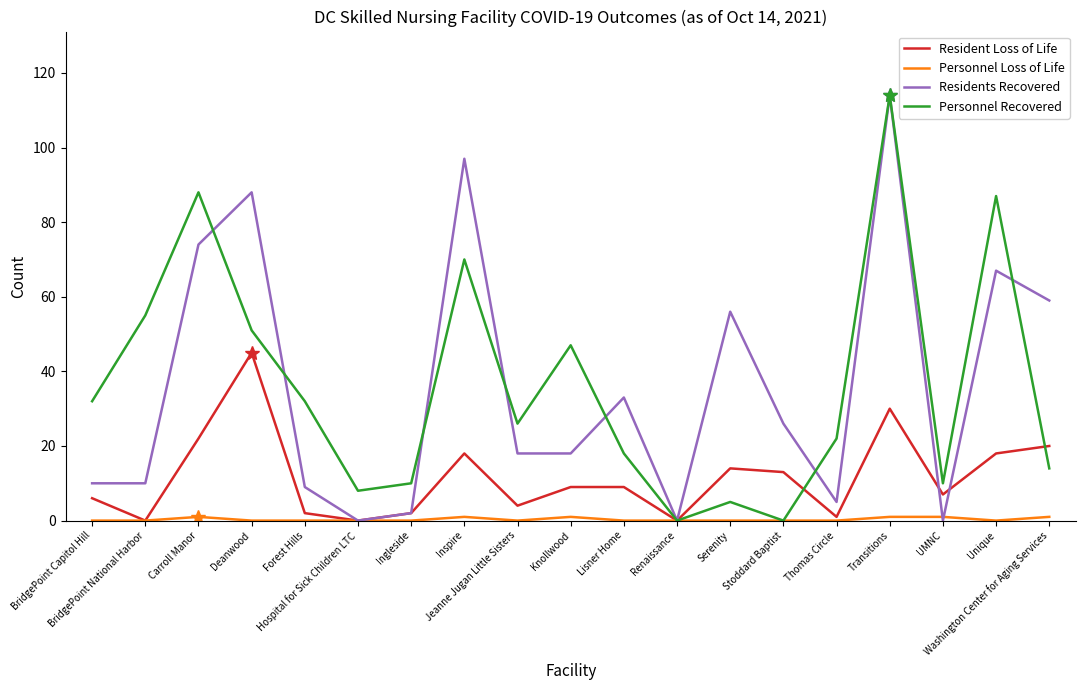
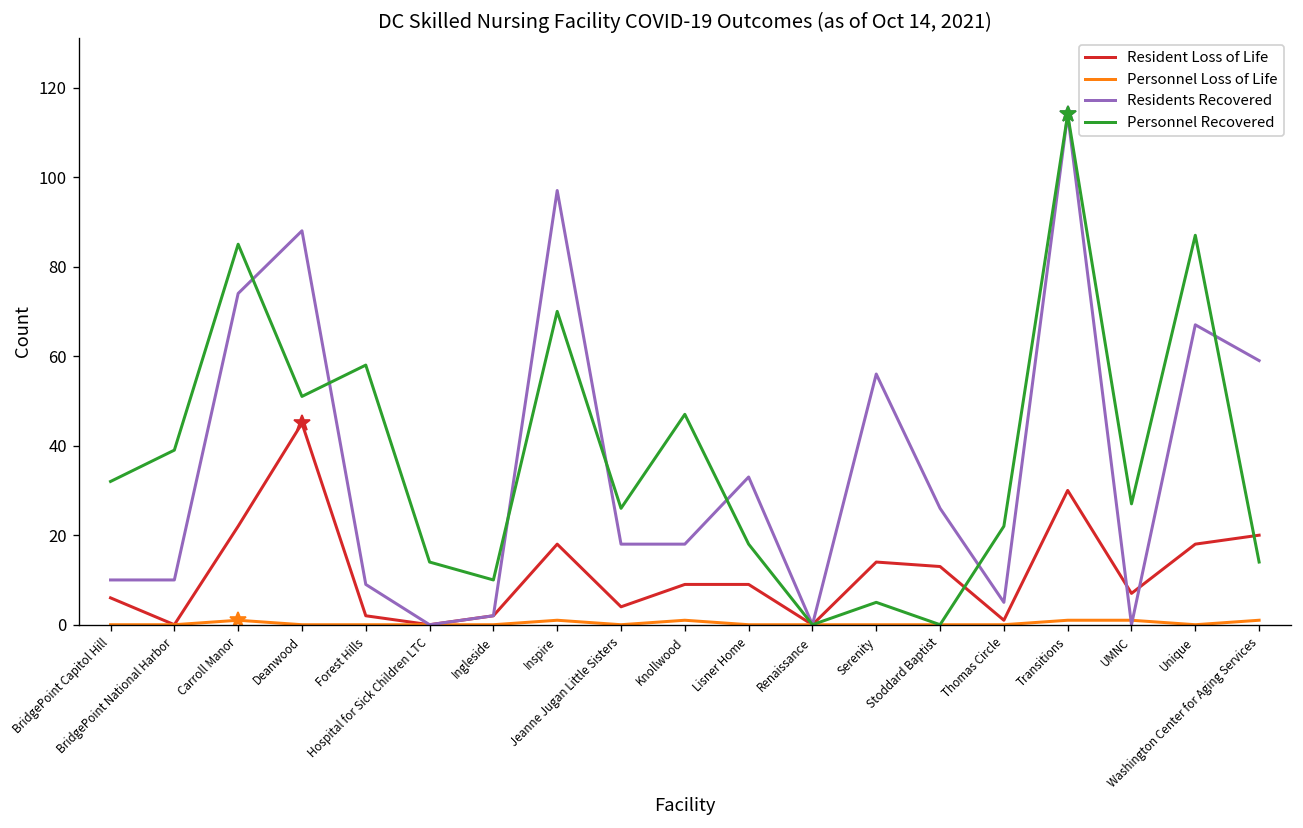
  {
    "Personnel Recovered": {
      "BridgePoint Capitol Hill": 32,
-     "BridgePoint National Harbor": 55,
-     "Carroll Manor": 88,
+     "BridgePoint National Harbor": 39,
+     "Carroll Manor": 85,
      "Deanwood": 51,
-     "Forest Hills": 32,
-     "Hospital for Sick Children LTC": 8,
+     "Forest Hills": 58,
+     "Hospital for Sick Children LTC": 14,
      "Ingleside": 10,
      "Inspire": 70,
      "Jeanne Jugan Little Sisters": 26,
      "Knollwood": 47,
      "Lisner Home": 18,
      "Serenity": 5,
      "Thomas Circle": 22,
-     "UMNC": 10,
+     "UMNC": 27,
      "Unique": 87,
      "Washington Center for Aging Services": 14
    }
  }
